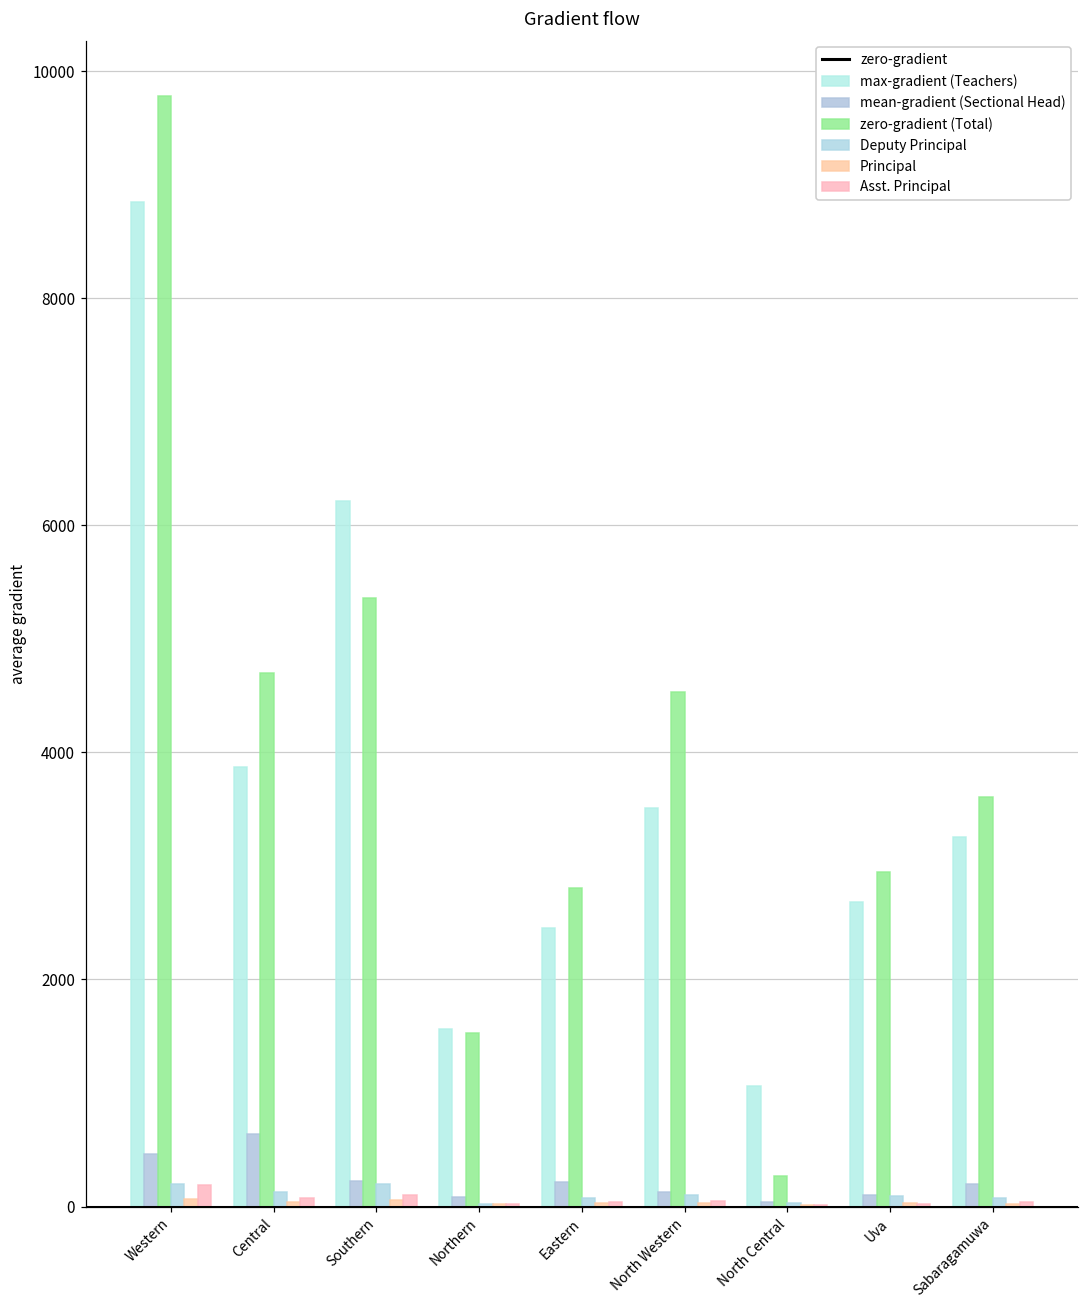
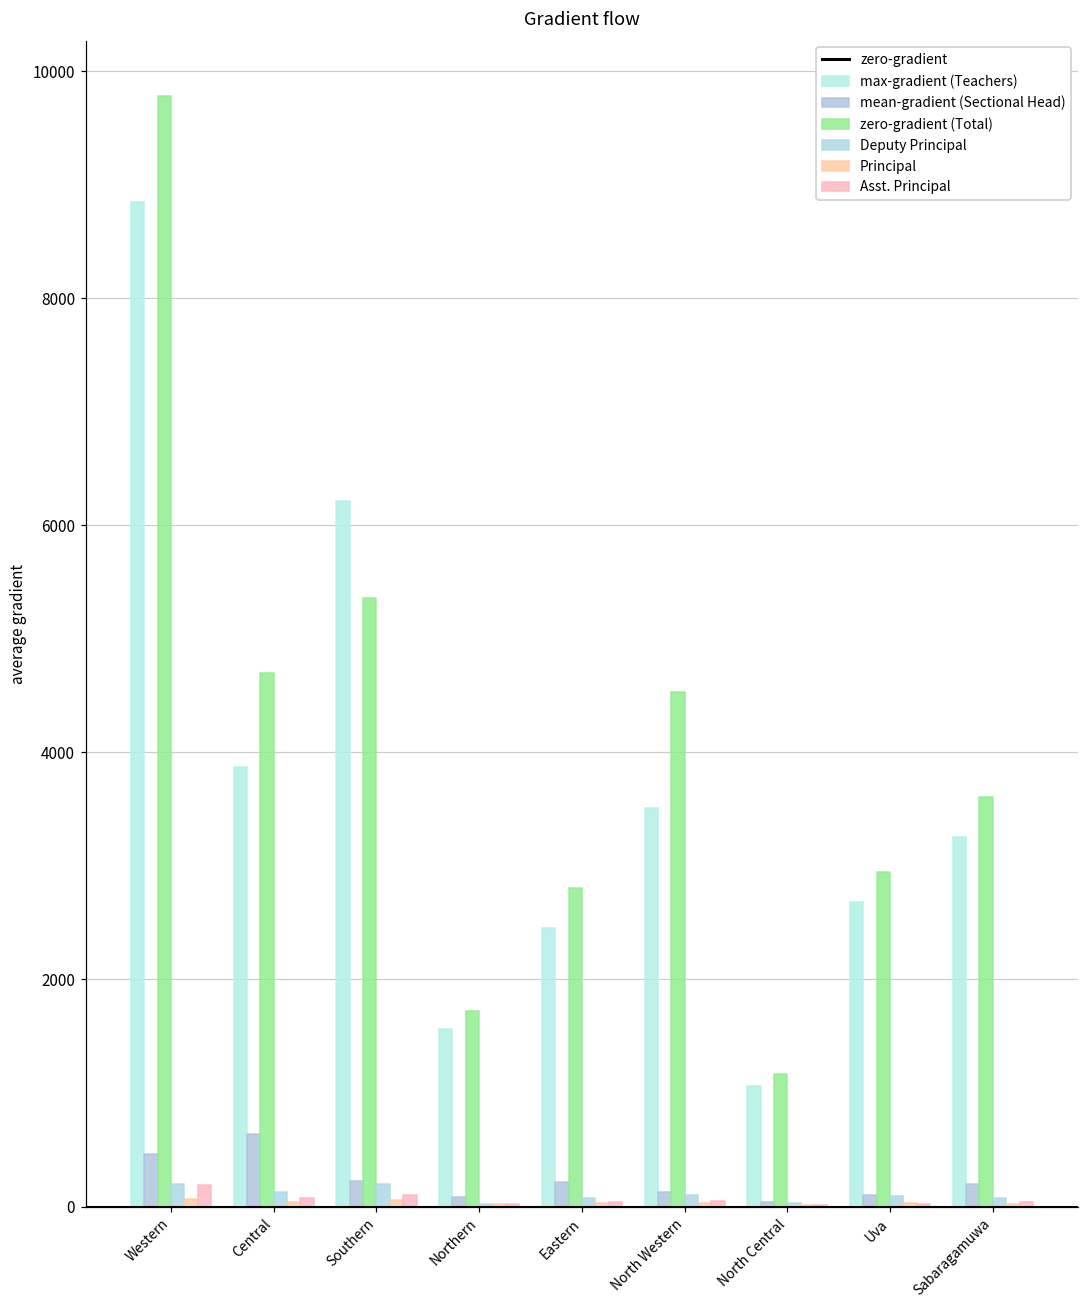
  {
    "zero-gradient (Total)": {
      "Western": 9780,
      "Central": 4700,
      "Southern": 5360,
-     "Northern": 1530,
+     "Northern": 1720,
      "Eastern": 2800,
      "North Western": 4530,
-     "North Central": 270,
+     "North Central": 1170,
      "Uva": 2950,
      "Sabaragamuwa": 3600
    }
  }
